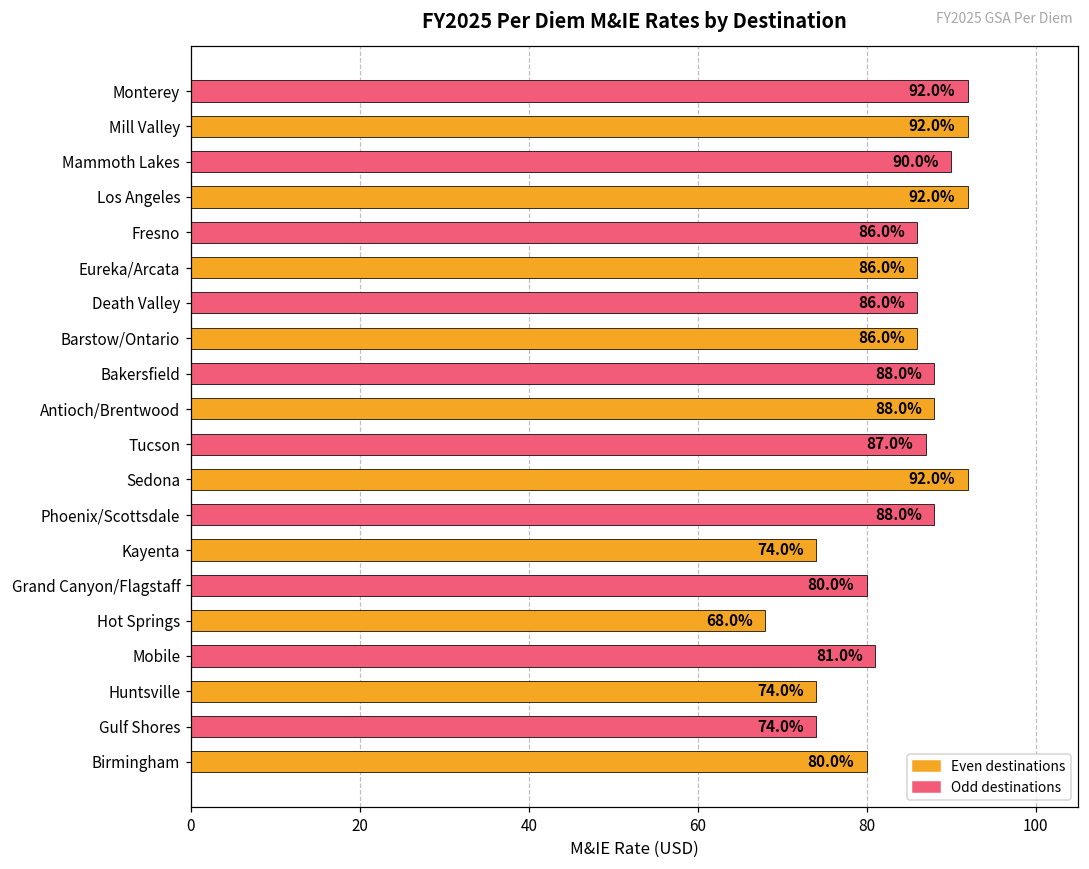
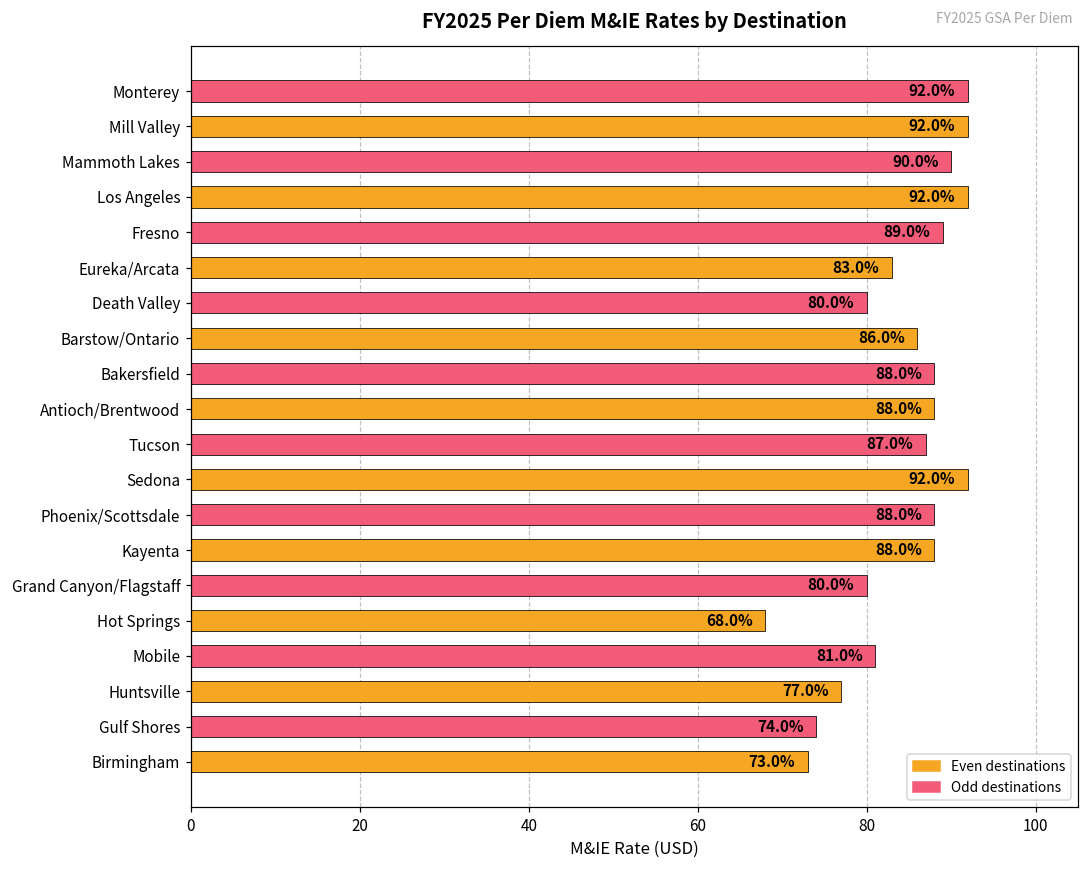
  {
    "Monterey": "92.0%",
    "Mill Valley": "92.0%",
    "Mammoth Lakes": "90.0%",
    "Los Angeles": "92.0%",
-   "Fresno": "86.0%",
-   "Eureka/Arcata": "86.0%",
-   "Death Valley": "86.0%",
+   "Fresno": "89.0%",
+   "Eureka/Arcata": "83.0%",
+   "Death Valley": "80.0%",
    "Barstow/Ontario": "86.0%",
    "Bakersfield": "88.0%",
    "Antioch/Brentwood": "88.0%",
    "Tucson": "87.0%",
    "Sedona": "92.0%",
    "Phoenix/Scottsdale": "88.0%",
-   "Kayenta": "74.0%",
+   "Kayenta": "88.0%",
    "Grand Canyon/Flagstaff": "80.0%",
    "Hot Springs": "68.0%",
    "Mobile": "81.0%",
-   "Huntsville": "74.0%",
+   "Huntsville": "77.0%",
    "Gulf Shores": "74.0%",
-   "Birmingham": "80.0%"
+   "Birmingham": "73.0%"
  }
